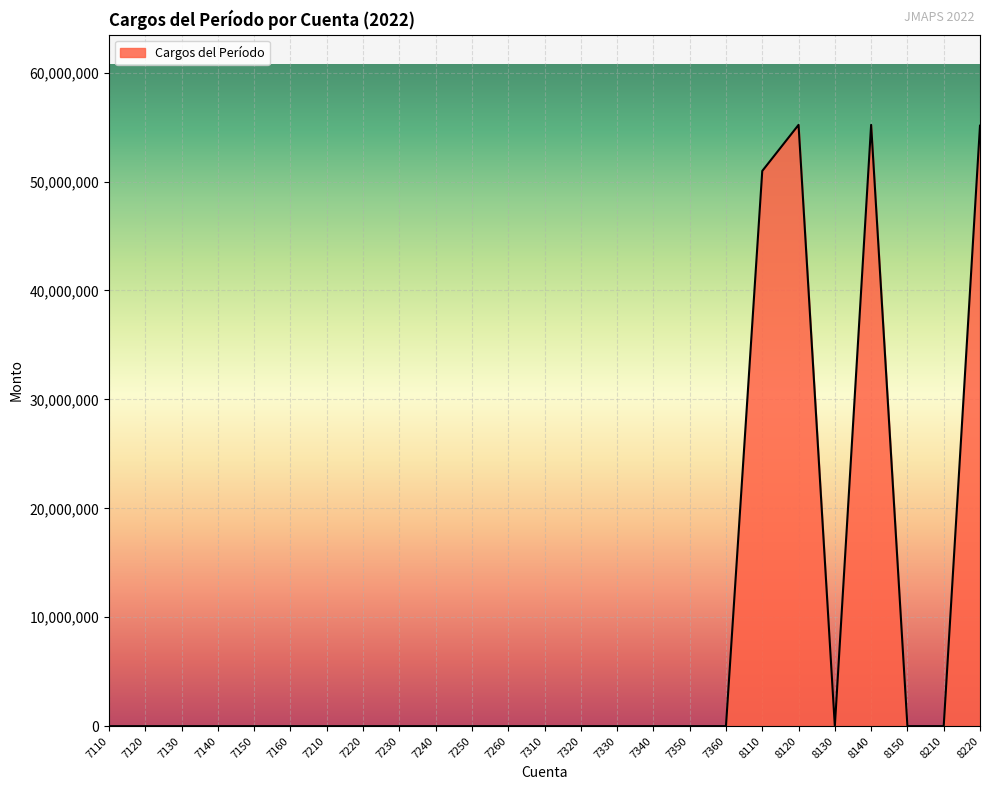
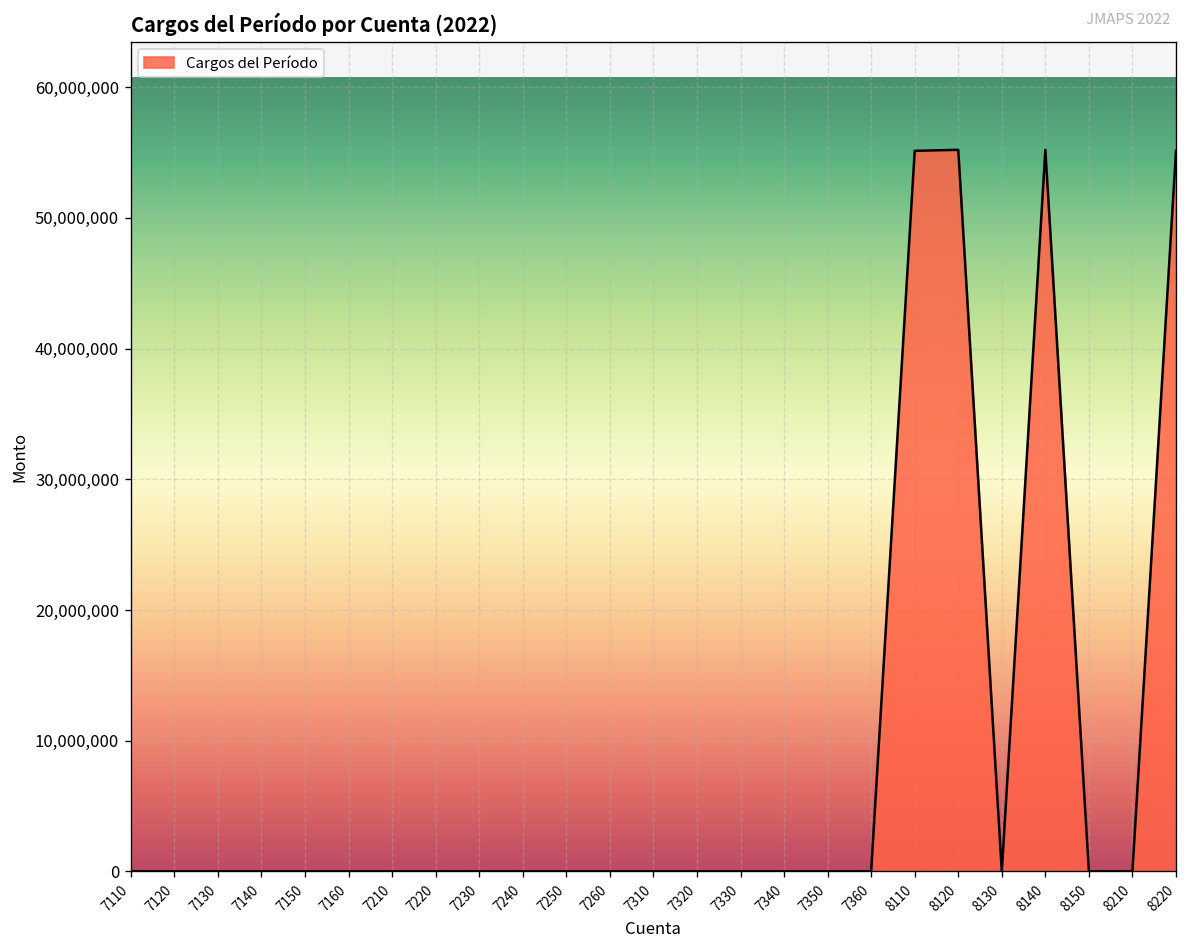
  {
    "7110": "0",
    "7120": "0",
    "7130": "0",
    "7140": "0",
    "7150": "0",
    "7160": "0",
    "7210": "0",
    "7220": "0",
    "7230": "0",
    "7240": "0",
    "7250": "0",
    "7260": "0",
    "7310": "0",
    "7320": "0",
    "7330": "0",
    "7340": "0",
    "7350": "0",
    "7360": "0",
-   "8110": "51,000,000",
+   "8110": "55,100,000",
    "8120": "55,200,000",
    "8130": "0",
    "8140": "55,200,000",
    "8150": "0",
    "8210": "0",
    "8220": "55,100,000"
  }
